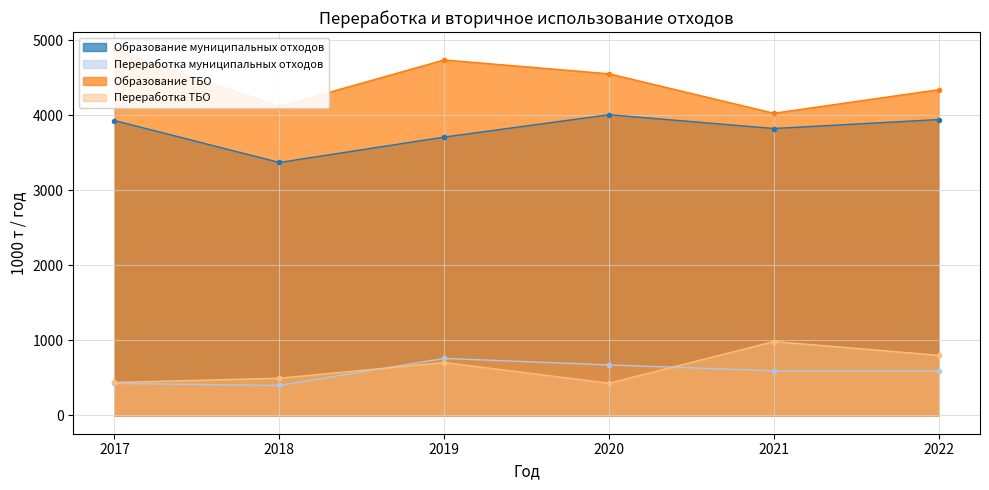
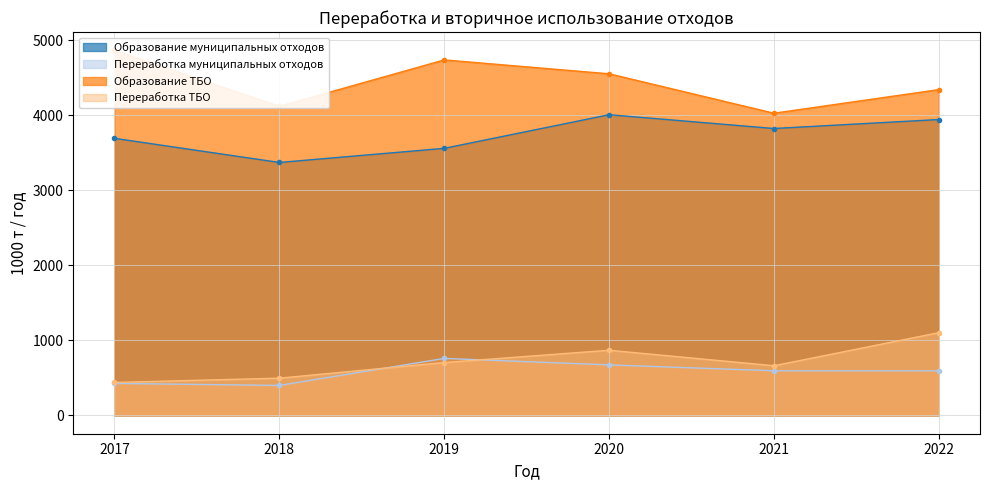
  {
    "Образование муниципальных отходов": {
-     "2017": 3900,
+     "2017": 3700,
      "2018": 3400,
-     "2019": 3700,
+     "2019": 3600,
      "2020": 4000,
      "2021": 3800,
      "2022": 3900
    },
    "Переработка муниципальных отходов": {
      "2018": 400,
      "2019": 800,
      "2020": 700,
      "2021": 600,
      "2022": 600
    },
    "Образование ТБО": {
      "2019": 4700,
      "2020": 4600,
      "2021": 4000,
      "2022": 4300
    },
    "Переработка ТБО": {
      "2018": 500,
      "2019": 700,
-     "2020": 400,
-     "2021": 1000,
-     "2022": 800
+     "2020": 900,
+     "2021": 700,
+     "2022": 1100
    }
  }
